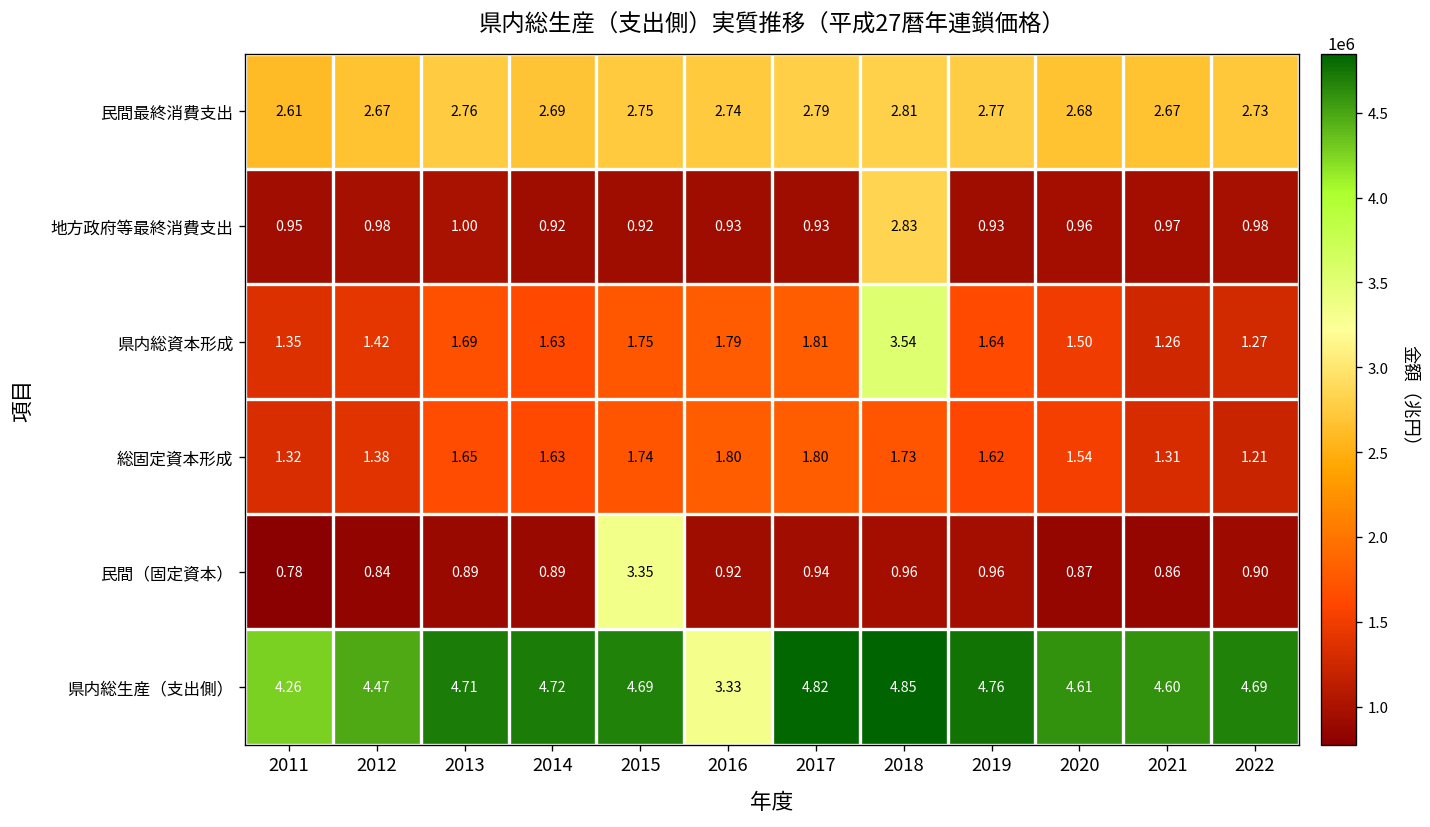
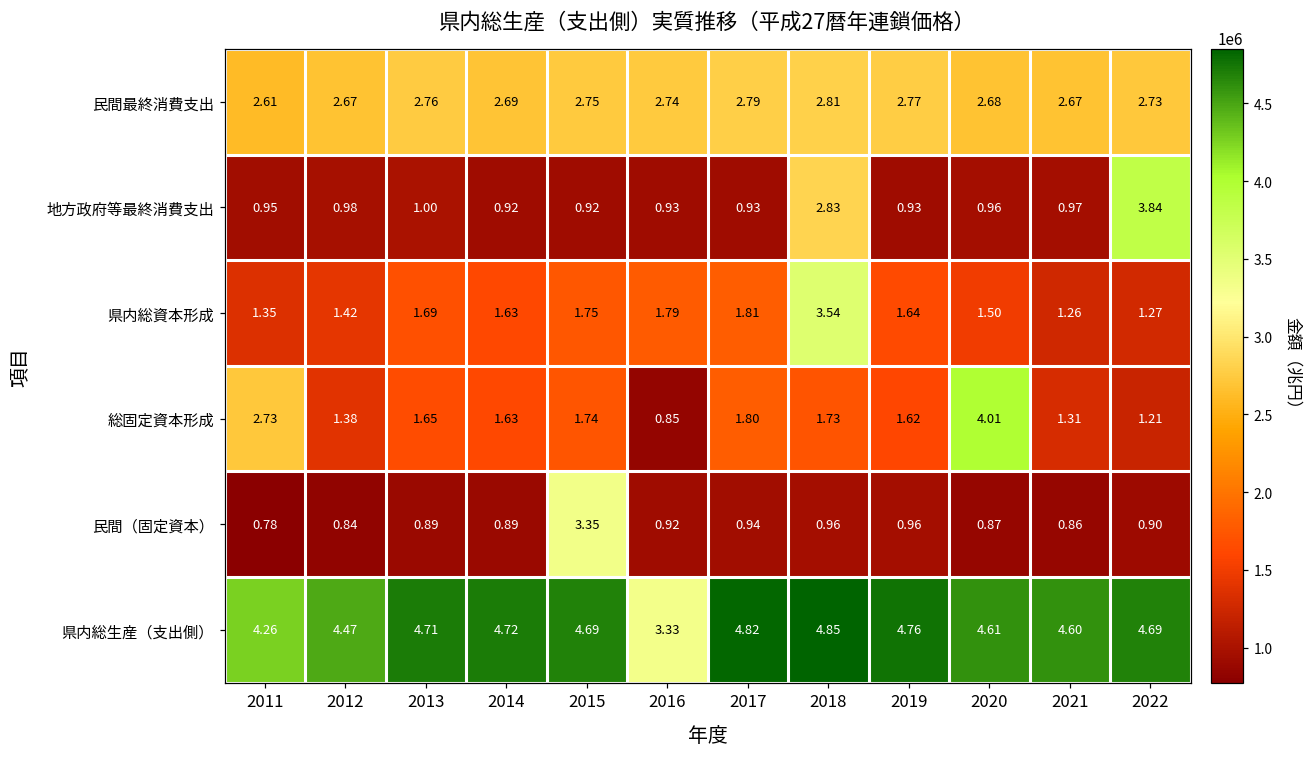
  {
    "民間最終消費支出": {
      "2011": 2.61,
      "2012": 2.67,
      "2013": 2.76,
      "2014": 2.69,
      "2015": 2.75,
      "2016": 2.74,
      "2017": 2.79,
      "2018": 2.81,
      "2019": 2.77,
      "2020": 2.68,
      "2021": 2.67,
      "2022": 2.73
    },
    "地方政府等最終消費支出": {
      "2011": 0.95,
      "2012": 0.98,
      "2013": 1.00,
      "2014": 0.92,
      "2015": 0.92,
      "2016": 0.93,
      "2017": 0.93,
      "2018": 2.83,
      "2019": 0.93,
      "2020": 0.96,
      "2021": 0.97,
-     "2022": 0.98
+     "2022": 3.84
    },
    "県内総資本形成": {
      "2011": 1.35,
      "2012": 1.42,
      "2013": 1.69,
      "2014": 1.63,
      "2015": 1.75,
      "2016": 1.79,
      "2017": 1.81,
      "2018": 3.54,
      "2019": 1.64,
      "2020": 1.50,
      "2021": 1.26,
      "2022": 1.27
    },
    "総固定資本形成": {
-     "2011": 1.32,
+     "2011": 2.73,
      "2012": 1.38,
      "2013": 1.65,
      "2014": 1.63,
      "2015": 1.74,
-     "2016": 1.80,
+     "2016": 0.85,
      "2017": 1.80,
      "2018": 1.73,
      "2019": 1.62,
-     "2020": 1.54,
+     "2020": 4.01,
      "2021": 1.31,
      "2022": 1.21
    },
    "民間（固定資本）": {
      "2011": 0.78,
      "2012": 0.84,
      "2013": 0.89,
      "2014": 0.89,
      "2015": 3.35,
      "2016": 0.92,
      "2017": 0.94,
      "2018": 0.96,
      "2019": 0.96,
      "2020": 0.87,
      "2021": 0.86,
      "2022": 0.90
    },
    "県内総生産（支出側）": {
      "2011": 4.26,
      "2012": 4.47,
      "2013": 4.71,
      "2014": 4.72,
      "2015": 4.69,
      "2016": 3.33,
      "2017": 4.82,
      "2018": 4.85,
      "2019": 4.76,
      "2020": 4.61,
      "2021": 4.60,
      "2022": 4.69
    }
  }
